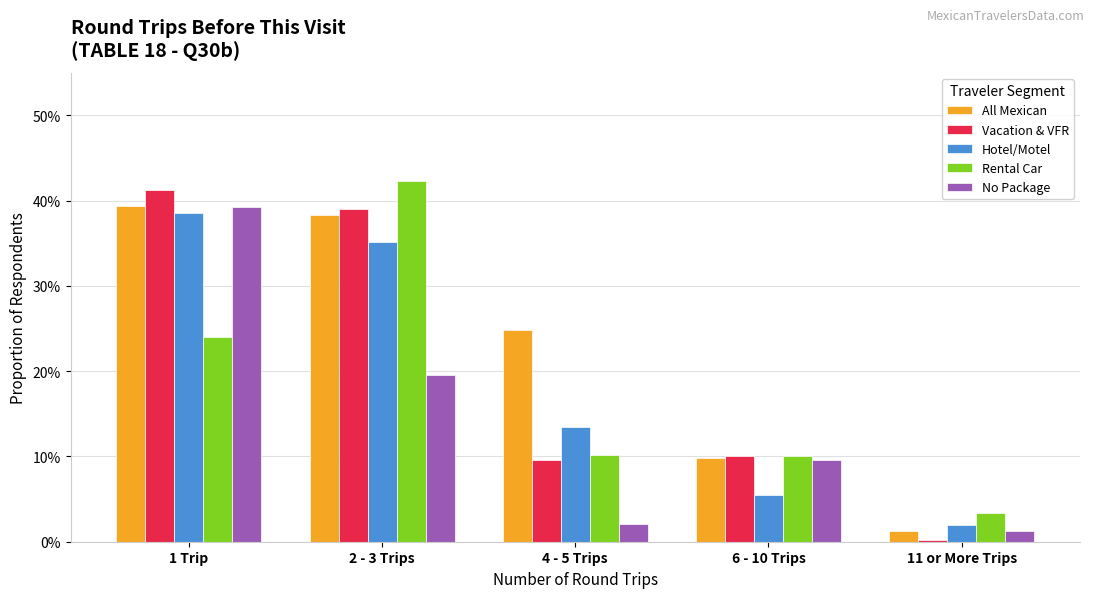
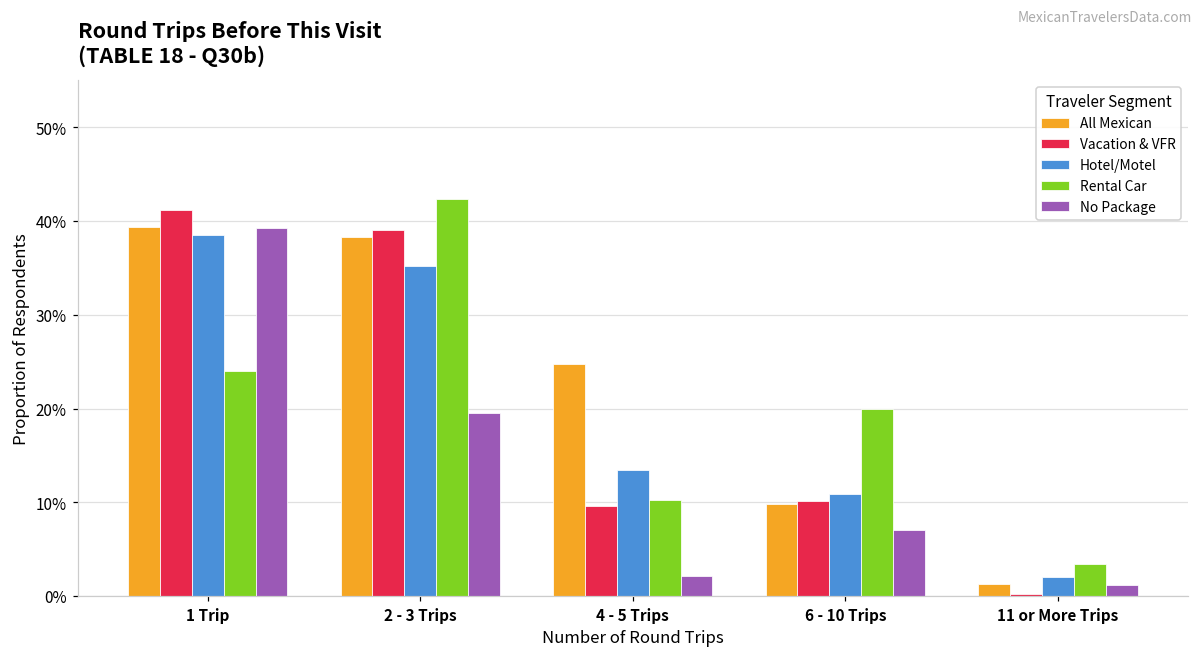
  {
    "All Mexican": {
      "1 Trip": "39%",
      "2 - 3 Trips": "38%",
      "4 - 5 Trips": "25%",
      "6 - 10 Trips": "10%",
      "11 or More Trips": "1%"
    },
    "Vacation & VFR": {
      "1 Trip": "41%",
      "2 - 3 Trips": "39%",
      "4 - 5 Trips": "10%",
      "6 - 10 Trips": "10%"
    },
    "Hotel/Motel": {
      "1 Trip": "39%",
      "2 - 3 Trips": "35%",
      "4 - 5 Trips": "13%",
-     "6 - 10 Trips": "6%",
+     "6 - 10 Trips": "11%",
      "11 or More Trips": "2%"
    },
    "Rental Car": {
      "1 Trip": "24%",
      "2 - 3 Trips": "42%",
      "4 - 5 Trips": "10%",
-     "6 - 10 Trips": "10%",
+     "6 - 10 Trips": "20%",
      "11 or More Trips": "3%"
    },
    "No Package": {
      "1 Trip": "39%",
      "2 - 3 Trips": "20%",
      "4 - 5 Trips": "2%",
-     "6 - 10 Trips": "10%",
+     "6 - 10 Trips": "7%",
      "11 or More Trips": "1%"
    }
  }
